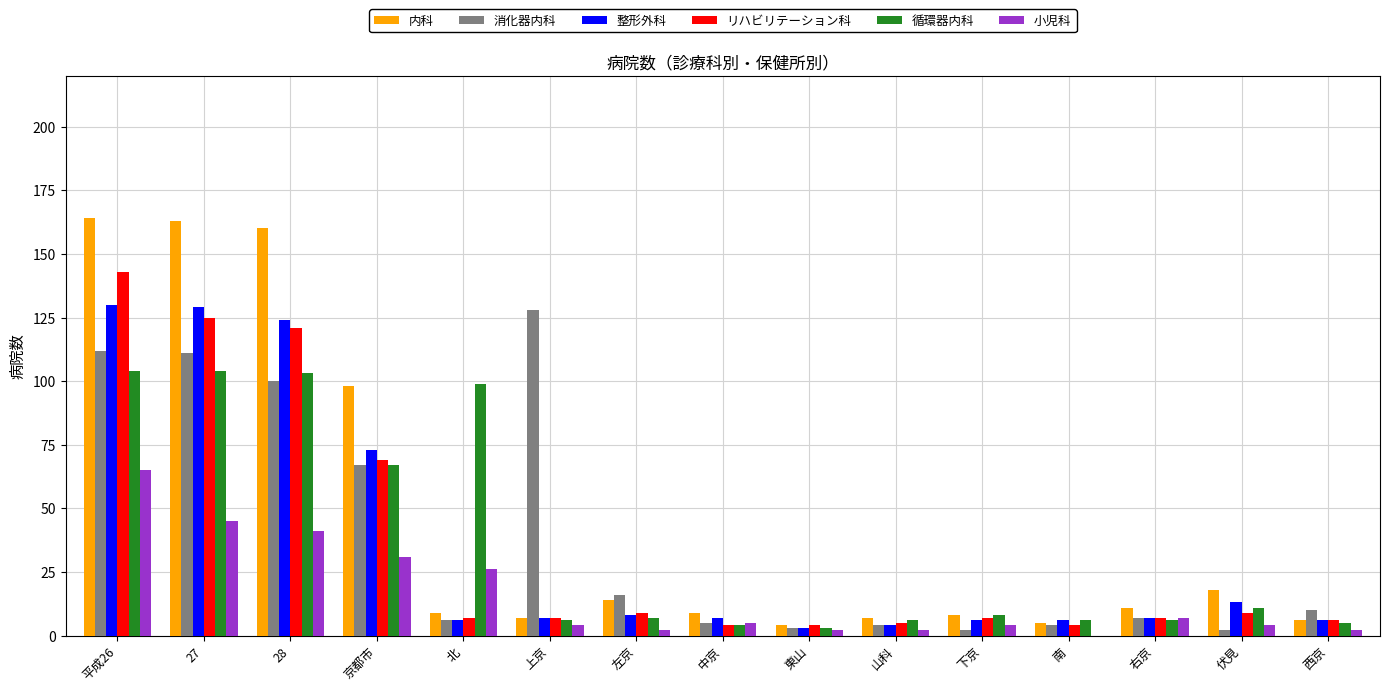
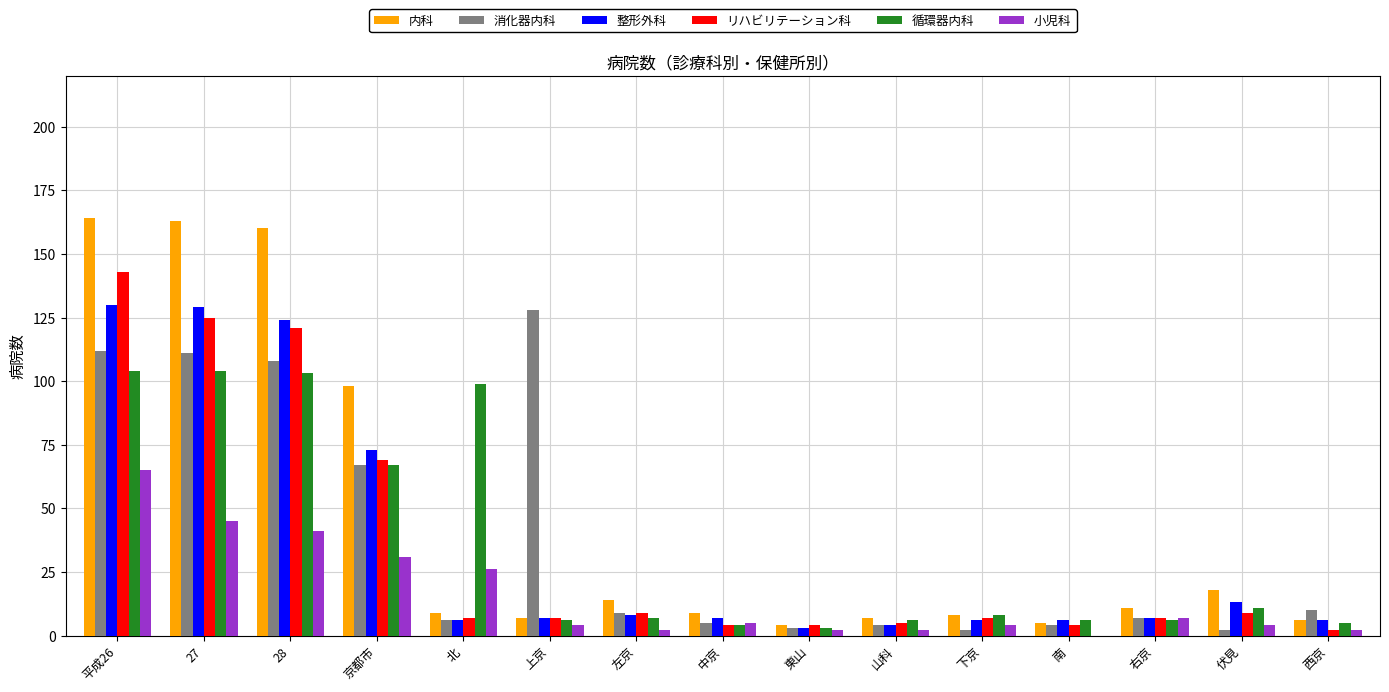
  {
    "内科": {
      "平成26": 164,
      "27": 163,
      "28": 160,
      "京都市": 98,
      "北": 9,
      "上京": 7,
      "左京": 14,
      "中京": 9,
      "東山": 4,
      "山科": 7,
      "下京": 8,
      "南": 5,
      "右京": 11,
      "伏見": 18,
      "西京": 6
    },
    "消化器内科": {
      "平成26": 112,
      "27": 111,
-     "28": 100,
+     "28": 108,
      "京都市": 67,
      "北": 6,
      "上京": 128,
-     "左京": 16,
+     "左京": 9,
      "中京": 5,
      "東山": 3,
      "山科": 4,
      "下京": 2,
      "南": 4,
      "右京": 7,
      "伏見": 2,
      "西京": 10
    },
    "整形外科": {
      "平成26": 130,
      "27": 129,
      "28": 124,
      "京都市": 73,
      "北": 6,
      "上京": 7,
      "左京": 8,
      "中京": 7,
      "東山": 3,
      "山科": 4,
      "下京": 6,
      "南": 6,
      "右京": 7,
      "伏見": 13,
      "西京": 6
    },
    "リハビリテーション科": {
      "平成26": 143,
      "27": 125,
      "28": 121,
      "京都市": 69,
      "北": 7,
      "上京": 7,
      "左京": 9,
      "中京": 4,
      "東山": 4,
      "山科": 5,
      "下京": 7,
      "南": 4,
      "右京": 7,
      "伏見": 9,
-     "西京": 6
+     "西京": 2
    },
    "循環器内科": {
      "平成26": 104,
      "27": 104,
      "28": 103,
      "京都市": 67,
      "北": 99,
      "上京": 6,
      "左京": 7,
      "中京": 4,
      "東山": 3,
      "山科": 6,
      "下京": 8,
      "南": 6,
      "右京": 6,
      "伏見": 11,
      "西京": 5
    },
    "小児科": {
      "平成26": 65,
      "27": 45,
      "28": 41,
      "京都市": 31,
      "北": 26,
      "上京": 4,
      "左京": 2,
      "中京": 5,
      "東山": 2,
      "山科": 2,
      "下京": 4,
      "南": 0,
      "右京": 7,
      "伏見": 4,
      "西京": 2
    }
  }
